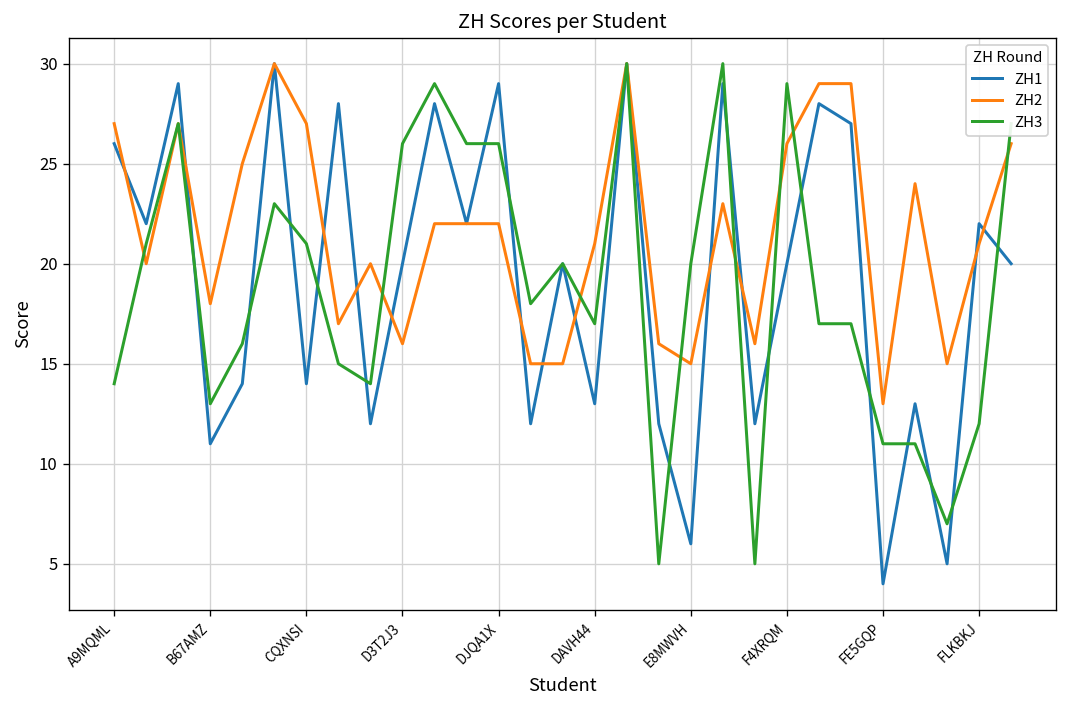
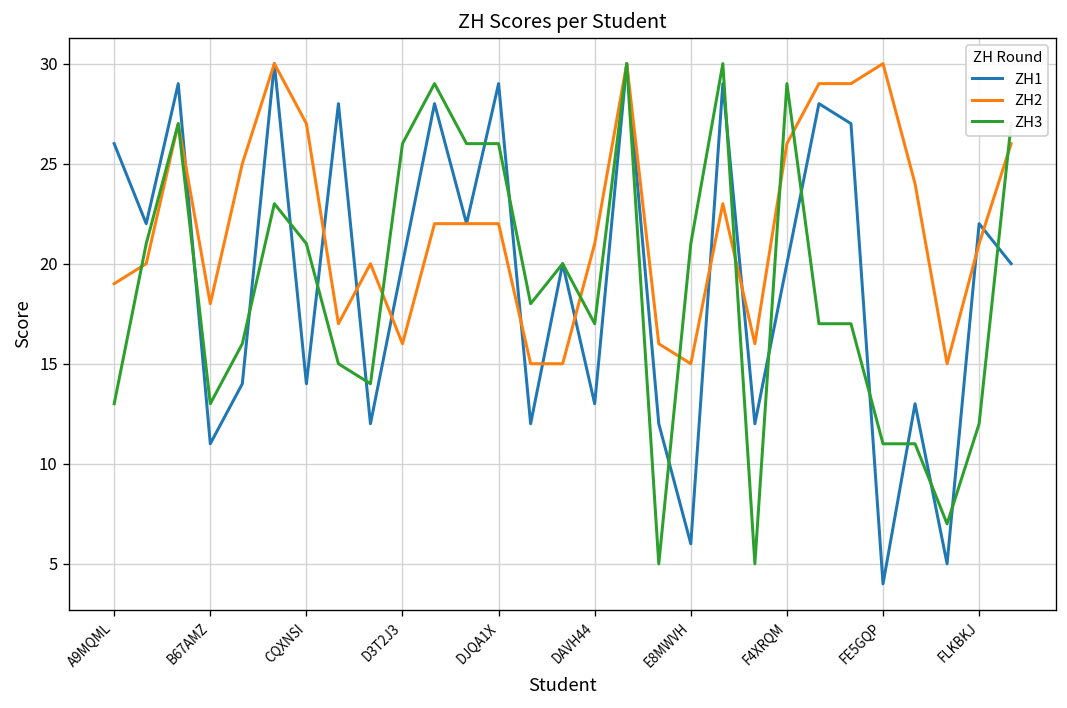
  {
    "ZH1": {
      "A9MQML": 26,
      "B67AMZ": 11,
      "CQXNSI": 14,
      "D3T2J3": 20,
      "DAVH44": 13,
      "E8MWVH": 6,
      "F4XRQM": 20,
      "FE5GQP": 4,
      "FLKBKJ": 22
    },
    "ZH2": {
-     "A9MQML": 27,
+     "A9MQML": 19,
      "B67AMZ": 18,
      "CQXNSI": 27,
      "D3T2J3": 16,
      "DAVH44": 21,
      "E8MWVH": 15,
      "F4XRQM": 26,
-     "FE5GQP": 13,
+     "FE5GQP": 30,
      "FLKBKJ": 21
    },
    "ZH3": {
-     "A9MQML": 14,
+     "A9MQML": 13,
      "B67AMZ": 13,
      "CQXNSI": 21,
      "D3T2J3": 26,
      "DAVH44": 17,
-     "E8MWVH": 20,
+     "E8MWVH": 21,
      "F4XRQM": 29,
      "FE5GQP": 11,
      "FLKBKJ": 12
    }
  }
